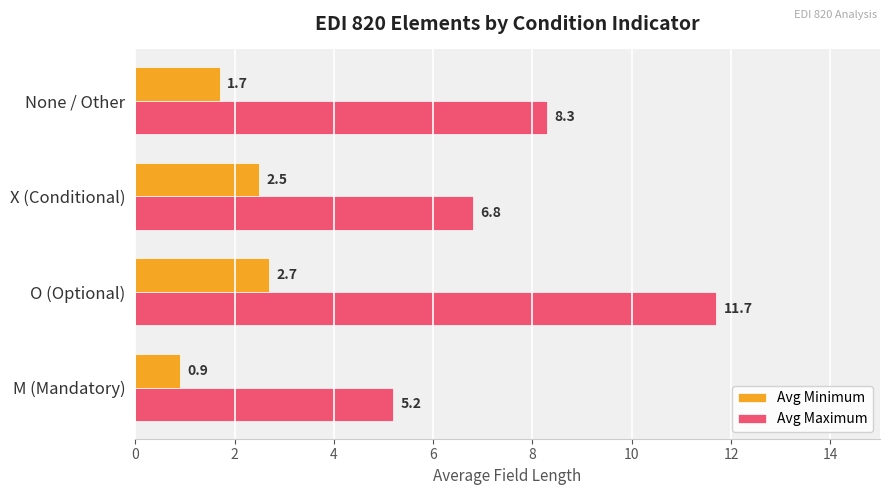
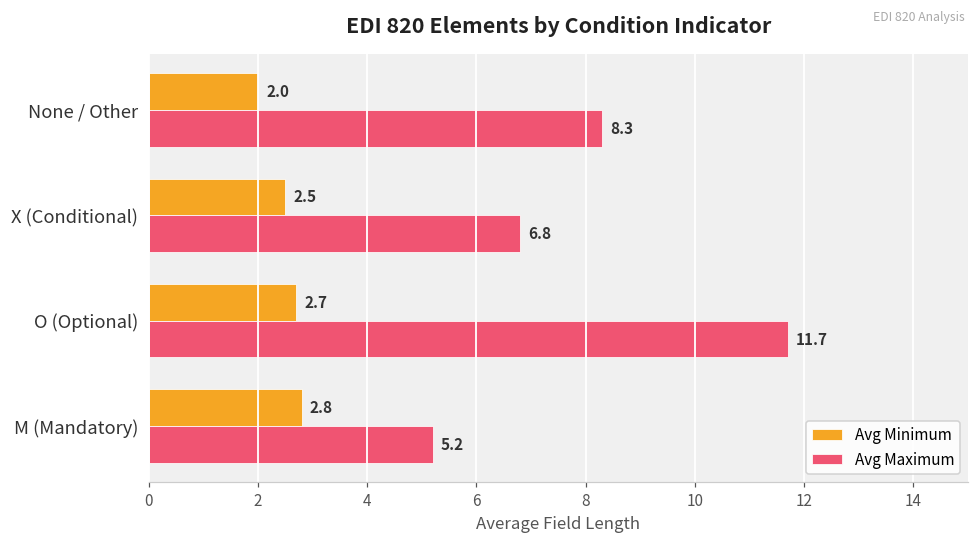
  {
    "Avg Minimum": {
-     "None / Other": 1.7,
+     "None / Other": 2.0,
      "X (Conditional)": 2.5,
      "O (Optional)": 2.7,
-     "M (Mandatory)": 0.9
+     "M (Mandatory)": 2.8
    },
    "Avg Maximum": {
      "None / Other": 8.3,
      "X (Conditional)": 6.8,
      "O (Optional)": 11.7,
      "M (Mandatory)": 5.2
    }
  }
